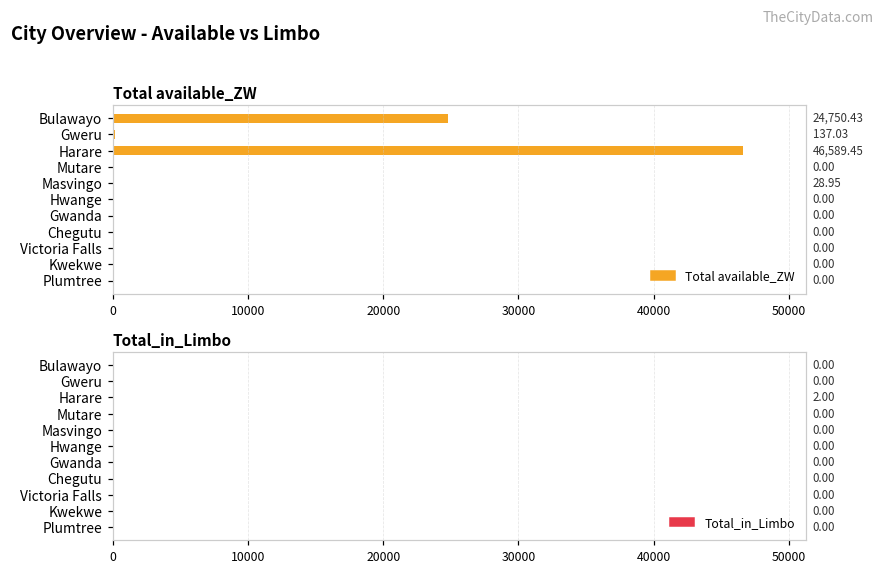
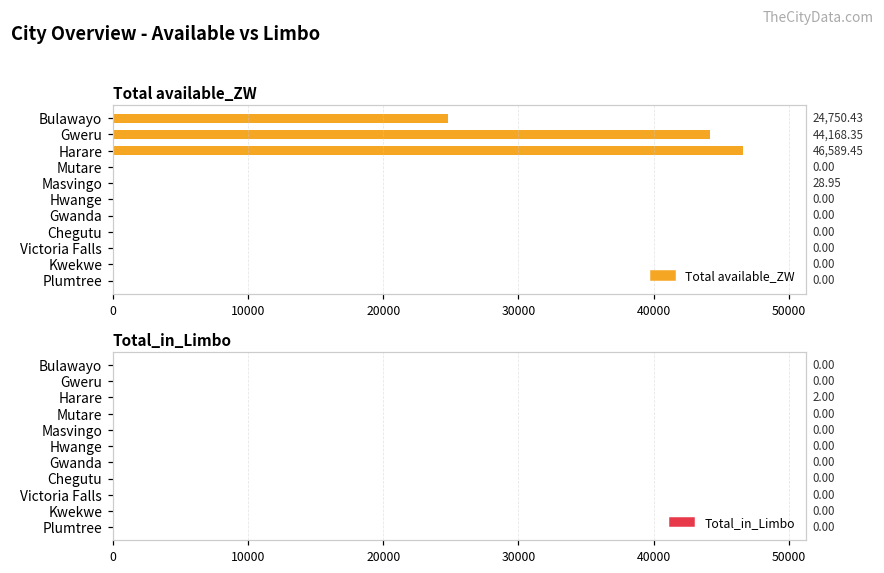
  {
    "Total available_ZW": {
-     "Gweru": "137.03"
+     "Gweru": "44,168.35"
    },
    "Total_in_Limbo": {
      "Bulawayo": "0",
      "Gweru": "0",
      "Mutare": "0",
      "Masvingo": "0",
      "Hwange": "0",
      "Gwanda": "0",
      "Chegutu": "0",
      "Victoria Falls": "0",
      "Kwekwe": "0",
      "Plumtree": "0"
    }
  }
